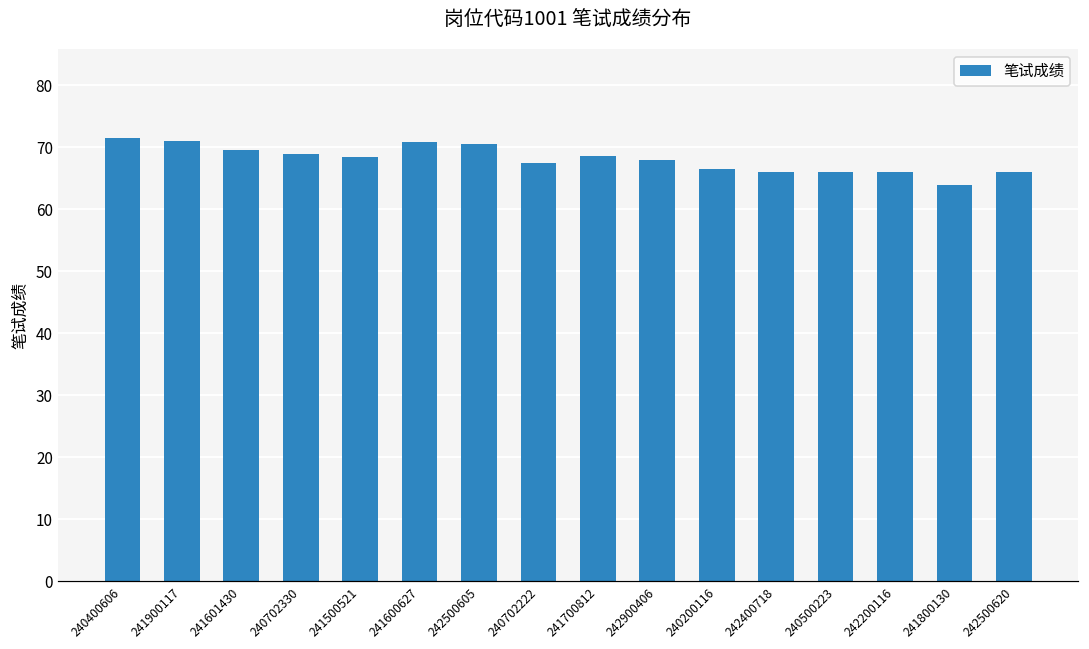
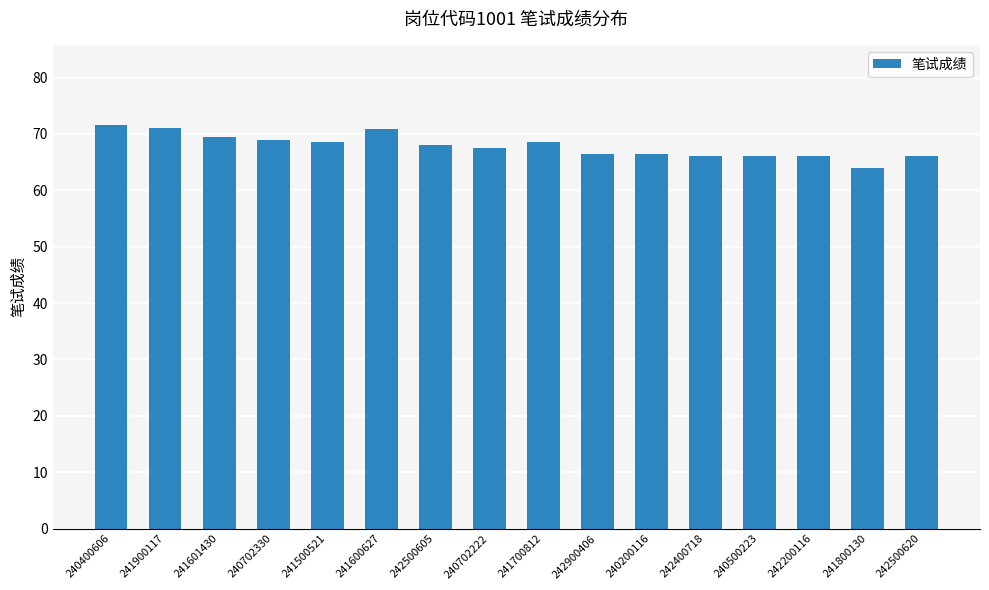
  {
    "240400606": 72,
    "241900117": 71,
    "241601430": 70,
    "240702330": 69,
    "241500521": 69,
    "241600627": 71,
-   "242500605": 71,
+   "242500605": 68,
    "240702222": 68,
    "241700812": 69,
-   "242900406": 68,
+   "242900406": 67,
    "240200116": 67,
    "242400718": 66,
    "240500223": 66,
    "242200116": 66,
    "241800130": 64,
    "242500620": 66
  }
